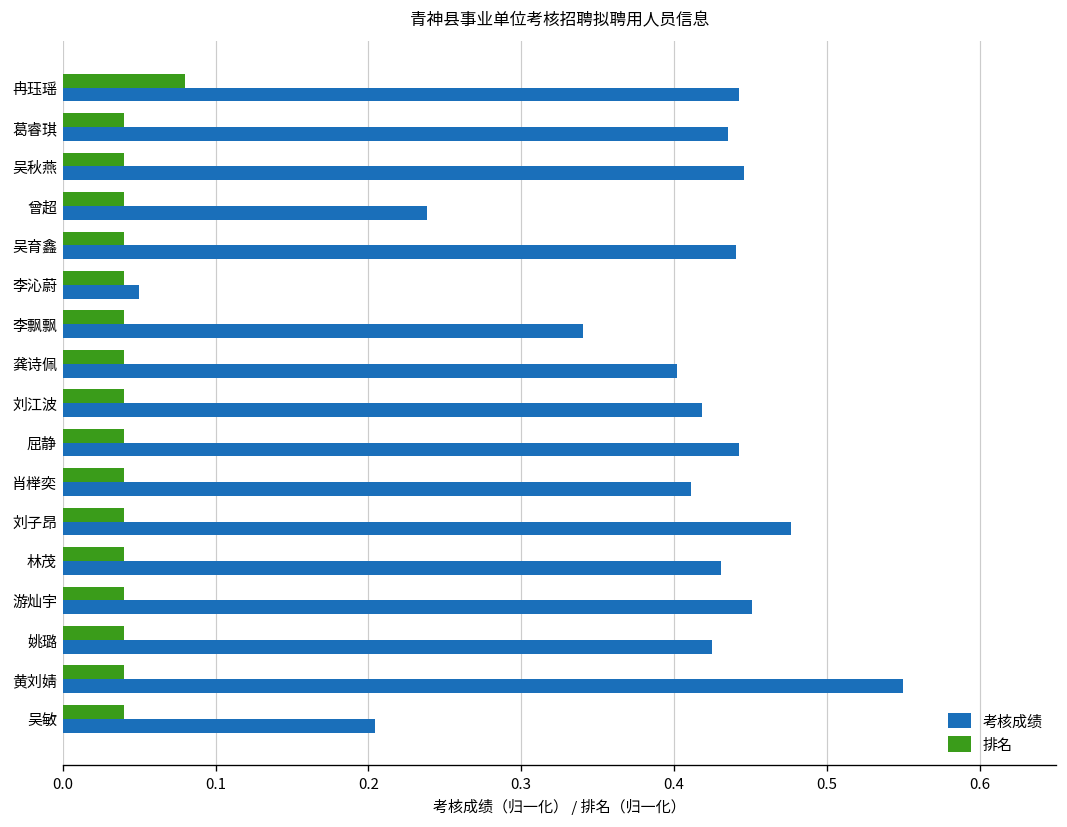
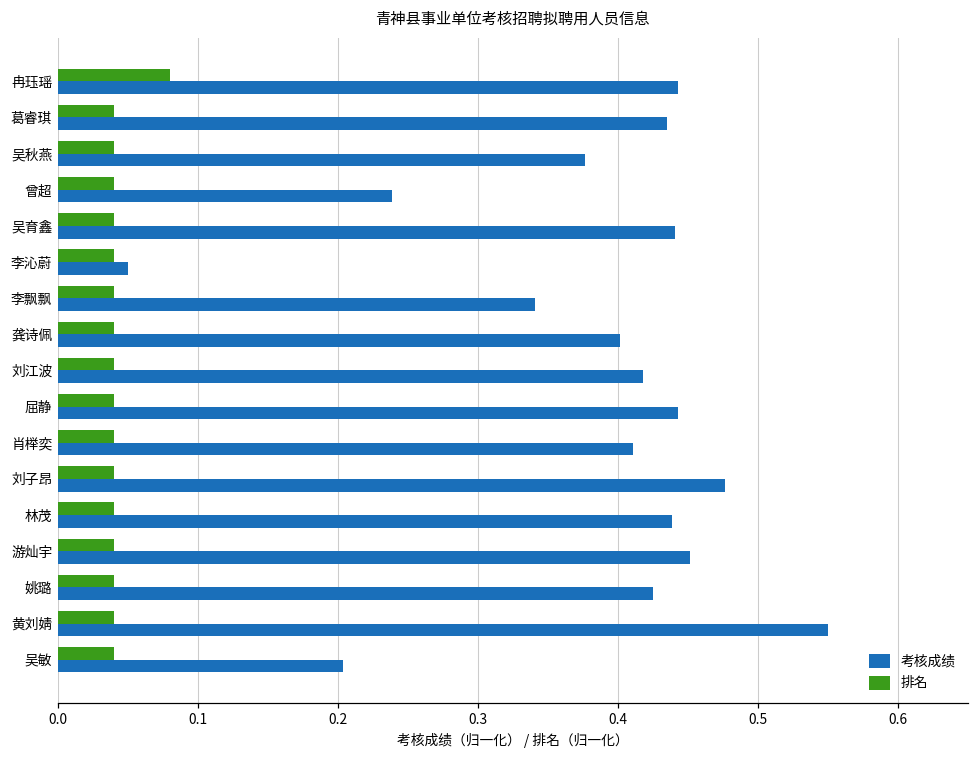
  {
    "考核成绩": {
      "冉珏瑶": 0.443,
      "葛睿琪": 0.435,
-     "吴秋燕": 0.446,
+     "吴秋燕": 0.376,
      "曾超": 0.239,
      "吴育鑫": 0.441,
      "李沁蔚": 0.050,
      "李飘飘": 0.341,
      "龚诗佩": 0.402,
      "刘江波": 0.418,
      "屈静": 0.443,
      "肖榉奕": 0.411,
      "刘子昂": 0.476,
-     "林茂": 0.431,
+     "林茂": 0.439,
      "游灿宇": 0.451,
      "姚璐": 0.425,
      "黄刘婧": 0.550,
      "吴敏": 0.204
    },
    "排名": {
      "冉珏瑶": 0.080,
      "葛睿琪": 0.040,
      "吴秋燕": 0.040,
      "曾超": 0.040,
      "吴育鑫": 0.040,
      "李沁蔚": 0.040,
      "李飘飘": 0.040,
      "龚诗佩": 0.040,
      "刘江波": 0.040,
      "屈静": 0.040,
      "肖榉奕": 0.040,
      "刘子昂": 0.040,
      "林茂": 0.040,
      "游灿宇": 0.040,
      "姚璐": 0.040,
      "黄刘婧": 0.040,
      "吴敏": 0.040
    }
  }
